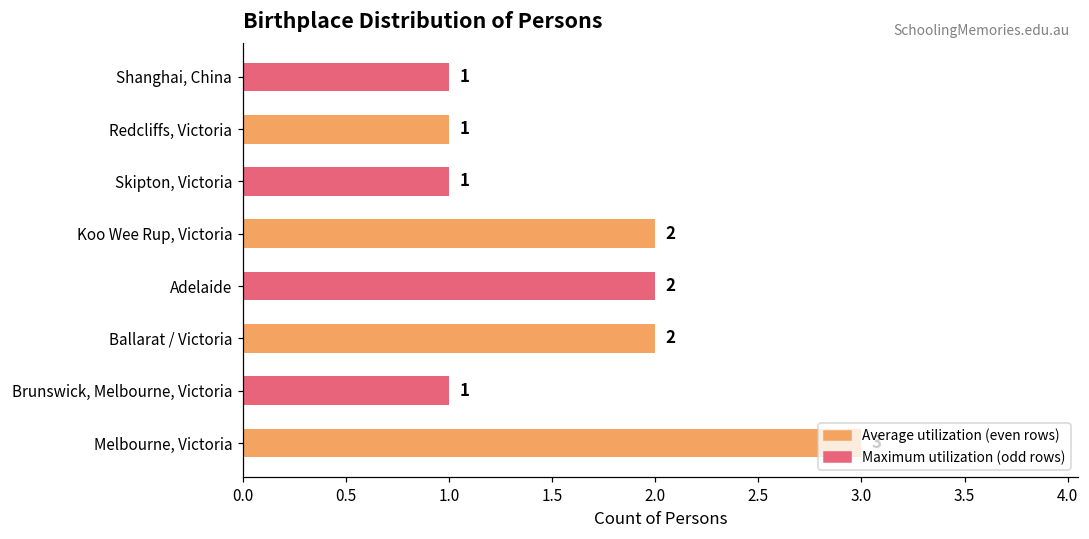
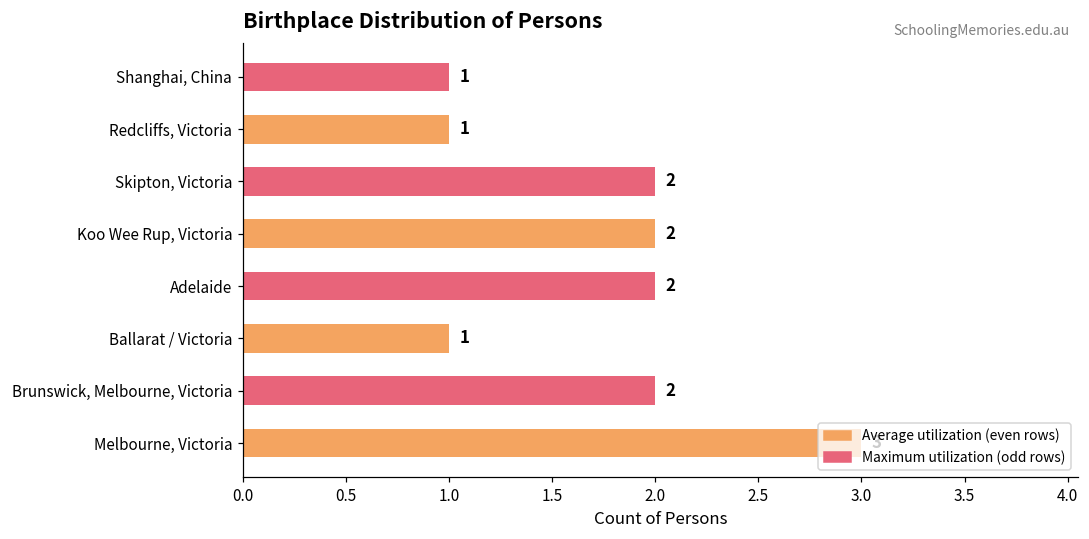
  {
    "Shanghai, China": 1,
    "Redcliffs, Victoria": 1,
-   "Skipton, Victoria": 1,
+   "Skipton, Victoria": 2,
    "Koo Wee Rup, Victoria": 2,
    "Adelaide": 2,
-   "Ballarat / Victoria": 2,
-   "Brunswick, Melbourne, Victoria": 1
+   "Ballarat / Victoria": 1,
+   "Brunswick, Melbourne, Victoria": 2
  }
